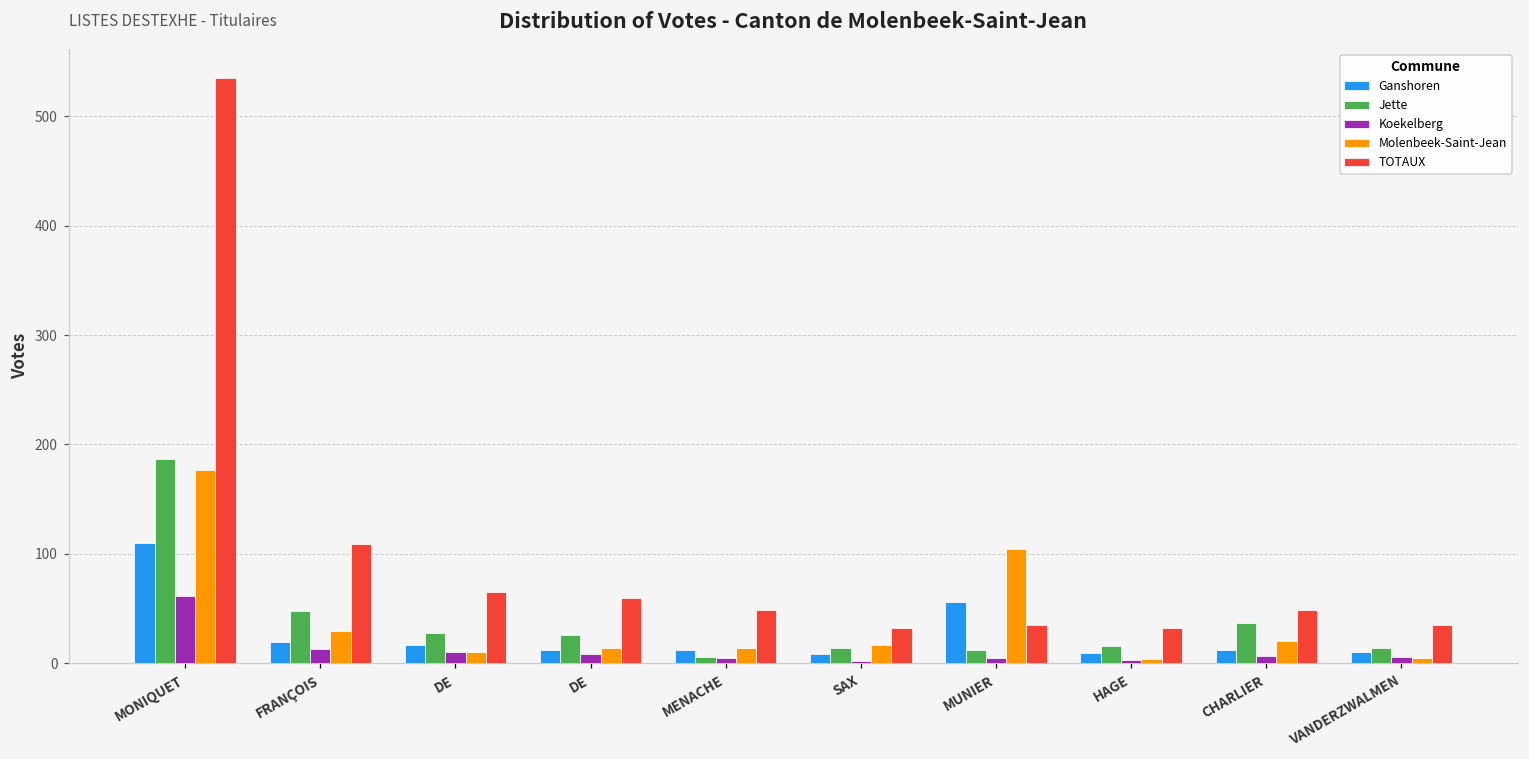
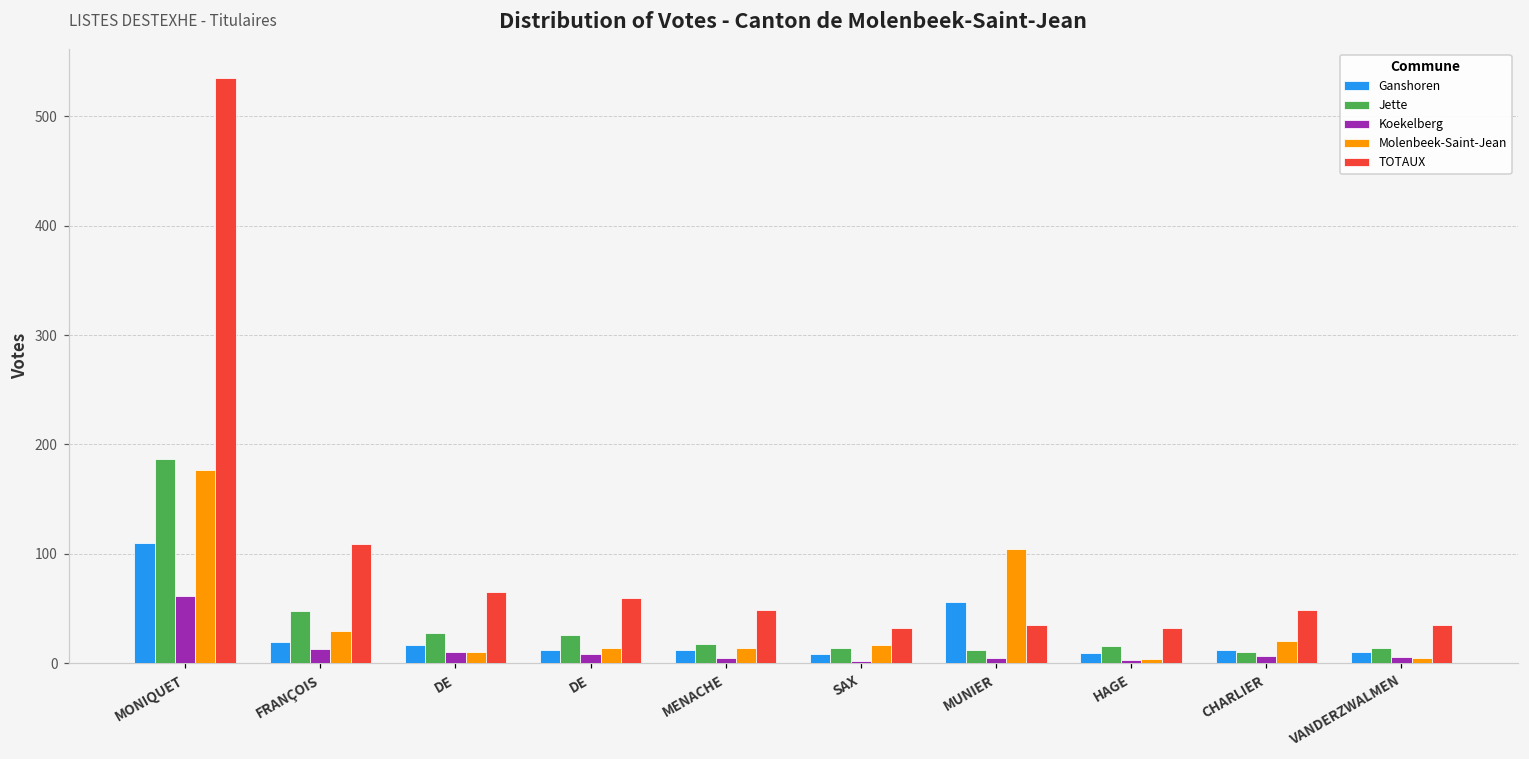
  {
    "Ganshoren": {
      "MONIQUET": 110,
      "FRANÇOIS": 20,
      "MENACHE": 10,
      "SAX": 10,
      "MUNIER": 60,
      "HAGE": 10,
      "CHARLIER": 10,
      "VANDERZWALMEN": 10
    },
    "Jette": {
      "MONIQUET": 190,
      "FRANÇOIS": 50,
-     "MENACHE": 10,
+     "MENACHE": 20,
      "SAX": 10,
      "MUNIER": 10,
      "HAGE": 20,
-     "CHARLIER": 40,
+     "CHARLIER": 10,
      "VANDERZWALMEN": 10
    },
    "Koekelberg": {
      "MONIQUET": 60,
      "FRANÇOIS": 10,
      "MENACHE": 10,
      "MUNIER": 10,
      "HAGE": 0,
      "CHARLIER": 10,
      "VANDERZWALMEN": 10
    },
    "Molenbeek-Saint-Jean": {
      "MONIQUET": 180,
      "FRANÇOIS": 30,
      "MENACHE": 10,
      "SAX": 20,
      "MUNIER": 100,
      "HAGE": 0,
      "CHARLIER": 20,
      "VANDERZWALMEN": 10
    },
    "TOTAUX": {
      "MONIQUET": 540,
      "FRANÇOIS": 110,
      "MENACHE": 50,
      "SAX": 30,
      "MUNIER": 40,
      "HAGE": 30,
      "CHARLIER": 50,
      "VANDERZWALMEN": 40
    }
  }
